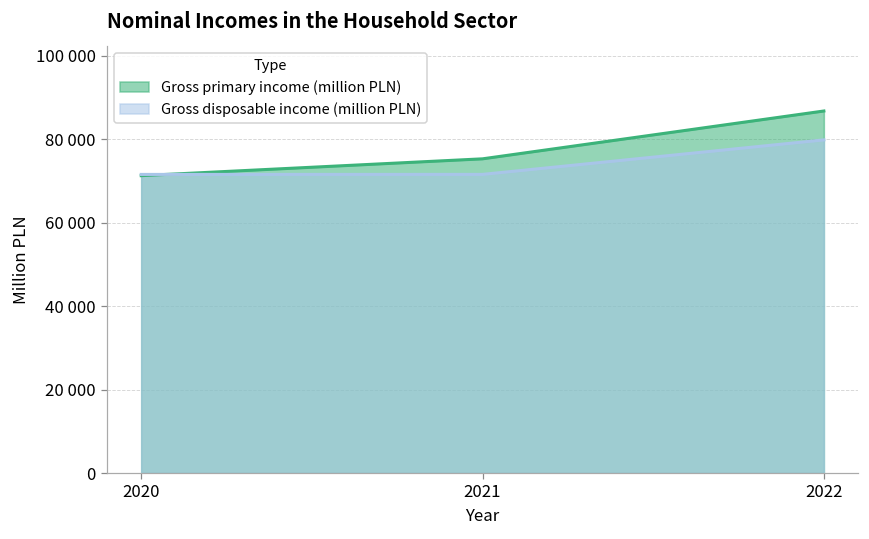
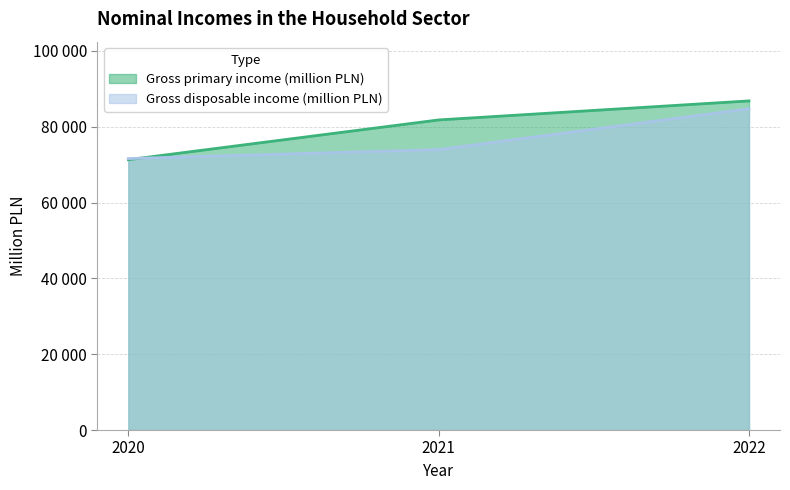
  {
    "Gross primary income (million PLN)": {
-     "2021": 75000,
+     "2021": 82000,
      "2022": 87000
    },
    "Gross disposable income (million PLN)": {
-     "2021": 72000,
-     "2022": 80000
+     "2021": 74000,
+     "2022": 85000
    }
  }
